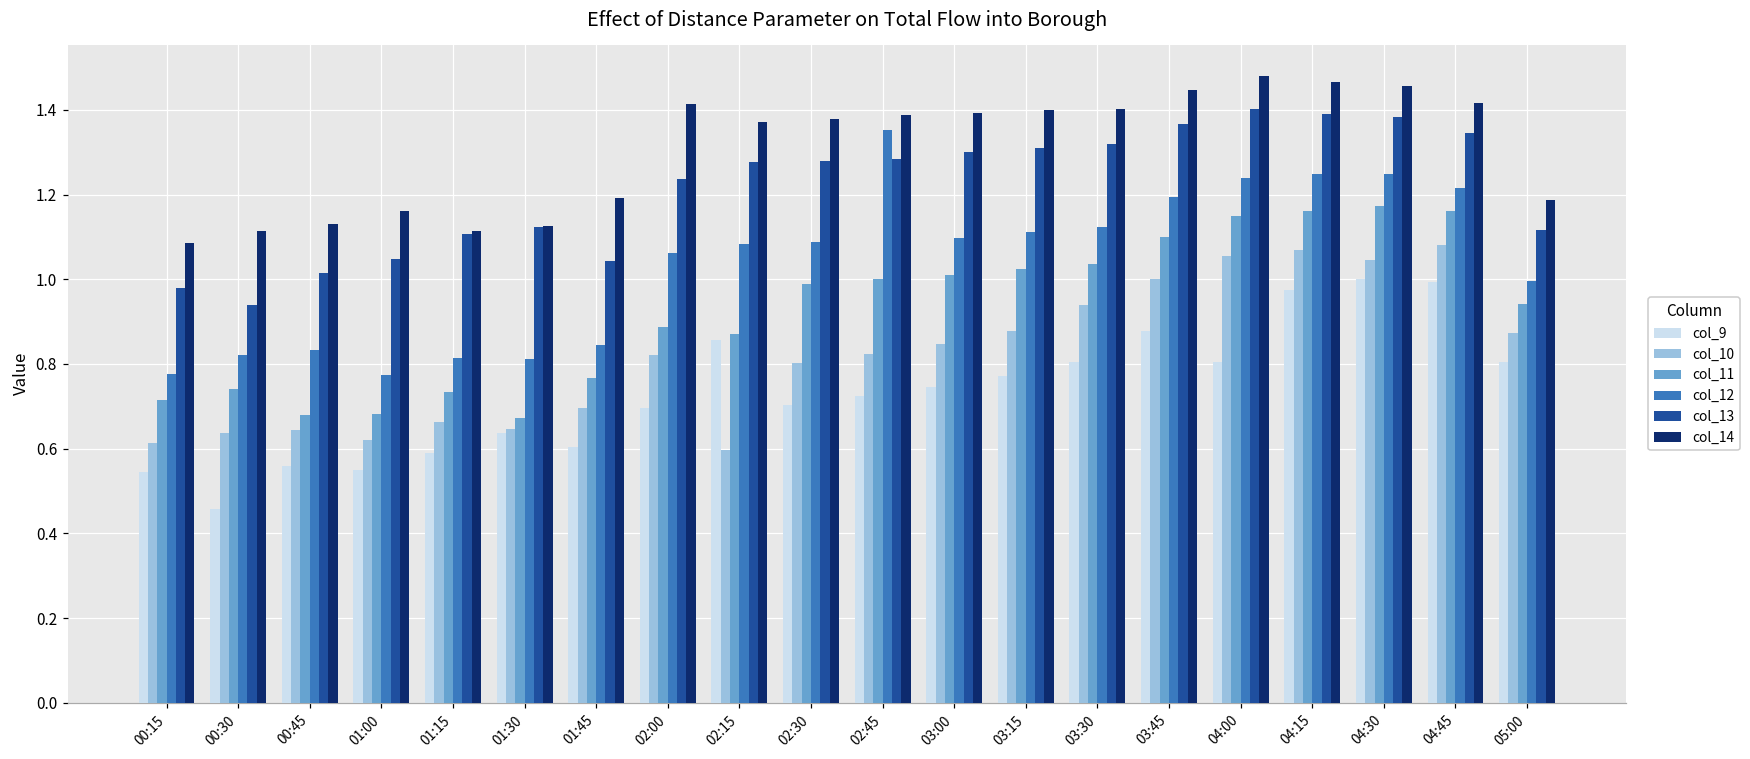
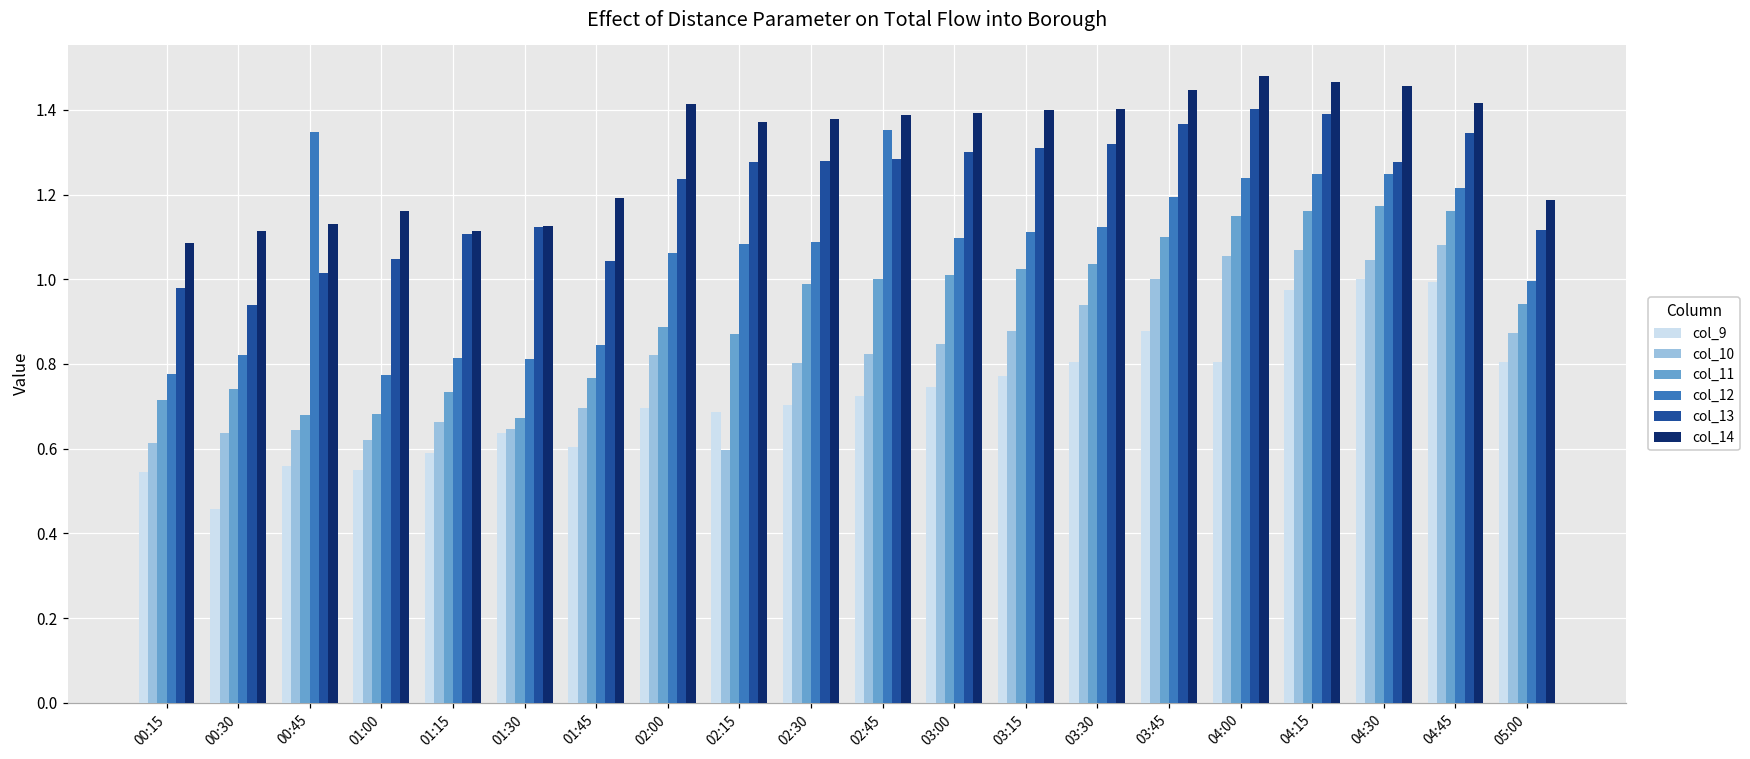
  {
    "col_9": {
      "00:15": 0.54,
      "00:30": 0.46,
      "00:45": 0.56,
      "01:00": 0.55,
      "01:15": 0.59,
      "01:30": 0.64,
      "01:45": 0.60,
      "02:00": 0.70,
-     "02:15": 0.86,
+     "02:15": 0.69,
      "02:30": 0.70,
      "02:45": 0.72,
      "03:00": 0.75,
      "03:15": 0.77,
      "03:30": 0.80,
      "03:45": 0.88,
      "04:00": 0.80,
      "04:15": 0.98,
      "04:30": 1.00,
      "04:45": 0.99,
      "05:00": 0.80
    },
    "col_10": {
      "00:15": 0.61,
      "00:30": 0.64,
      "00:45": 0.64,
      "01:00": 0.62,
      "01:15": 0.66,
      "01:30": 0.65,
      "01:45": 0.70,
      "02:00": 0.82,
      "02:15": 0.60,
      "02:30": 0.80,
      "02:45": 0.82,
      "03:00": 0.85,
      "03:15": 0.88,
      "03:30": 0.94,
      "03:45": 1.00,
      "04:00": 1.06,
      "04:15": 1.07,
      "04:30": 1.05,
      "04:45": 1.08,
      "05:00": 0.87
    },
    "col_11": {
      "00:15": 0.71,
      "00:30": 0.74,
      "00:45": 0.68,
      "01:00": 0.68,
      "01:15": 0.73,
      "01:30": 0.67,
      "01:45": 0.77,
      "02:00": 0.89,
      "02:15": 0.87,
      "02:30": 0.99,
      "02:45": 1.00,
      "03:00": 1.01,
      "03:15": 1.02,
      "03:30": 1.04,
      "03:45": 1.10,
      "04:00": 1.15,
      "04:15": 1.16,
      "04:30": 1.17,
      "04:45": 1.16,
      "05:00": 0.94
    },
    "col_12": {
      "00:15": 0.78,
      "00:30": 0.82,
-     "00:45": 0.83,
+     "00:45": 1.35,
      "01:00": 0.77,
      "01:15": 0.81,
      "01:30": 0.81,
      "01:45": 0.84,
      "02:00": 1.06,
      "02:15": 1.08,
      "02:30": 1.09,
      "02:45": 1.35,
      "03:00": 1.10,
      "03:15": 1.11,
      "03:30": 1.12,
      "03:45": 1.19,
      "04:00": 1.24,
      "04:15": 1.25,
      "04:30": 1.25,
      "04:45": 1.22,
      "05:00": 1.00
    },
    "col_13": {
      "00:15": 0.98,
      "00:30": 0.94,
      "00:45": 1.02,
      "01:00": 1.05,
      "01:15": 1.11,
      "01:30": 1.12,
      "01:45": 1.04,
      "02:00": 1.24,
      "02:15": 1.28,
      "02:30": 1.28,
      "02:45": 1.28,
      "03:00": 1.30,
      "03:15": 1.31,
      "03:30": 1.32,
      "03:45": 1.37,
      "04:00": 1.40,
      "04:15": 1.39,
-     "04:30": 1.38,
+     "04:30": 1.28,
      "04:45": 1.34,
      "05:00": 1.12
    },
    "col_14": {
      "00:15": 1.09,
      "00:30": 1.11,
      "00:45": 1.13,
      "01:00": 1.16,
      "01:15": 1.11,
      "01:30": 1.13,
      "01:45": 1.19,
      "02:00": 1.41,
      "02:15": 1.37,
      "02:30": 1.38,
      "02:45": 1.39,
      "03:00": 1.39,
      "03:15": 1.40,
      "03:30": 1.40,
      "03:45": 1.45,
      "04:00": 1.48,
      "04:15": 1.47,
      "04:30": 1.46,
      "04:45": 1.42,
      "05:00": 1.19
    }
  }
